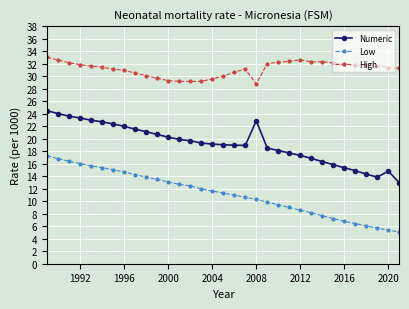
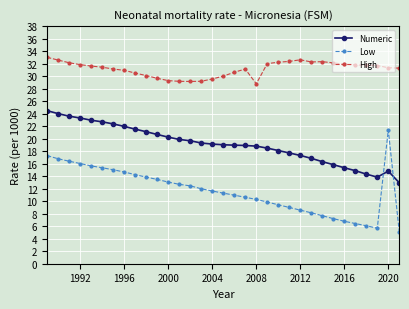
  {
    "Numeric": {
      "1992": 23,
      "1996": 22,
      "2000": 20,
      "2004": 19,
-     "2008": 23,
+     "2008": 19,
      "2012": 17,
      "2016": 15,
      "2020": 15
    },
    "Low": {
      "1992": 16,
      "1996": 15,
      "2000": 13,
      "2004": 12,
      "2008": 10,
      "2012": 9,
      "2016": 7,
-     "2020": 5
+     "2020": 21
    },
    "High": {
      "1992": 32,
      "1996": 31,
      "2000": 29,
      "2004": 30,
      "2008": 29,
      "2012": 33
    }
  }
